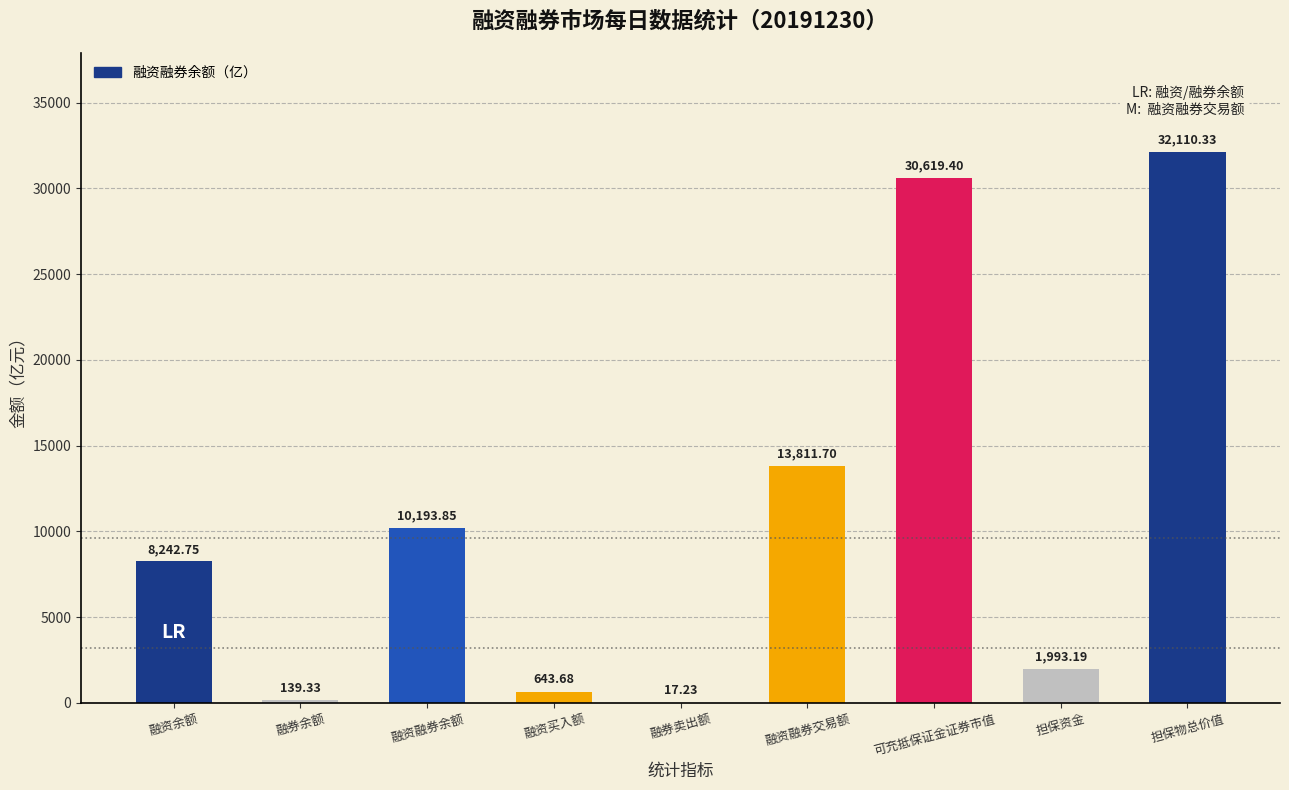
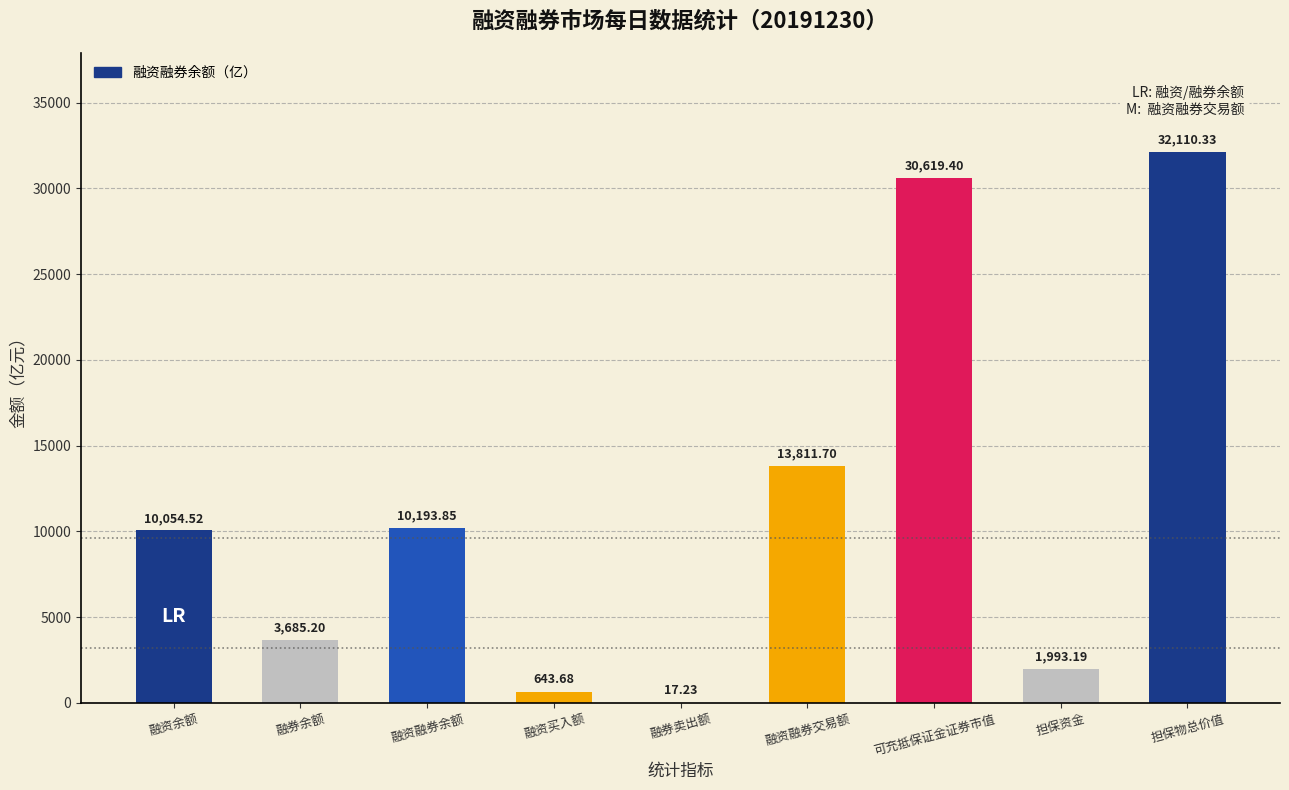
  {
-   "融资余额": "8,242.75",
-   "融券余额": "139.33",
+   "融资余额": "10,054.52",
+   "融券余额": "3,685.20",
    "融资融券余额": "10,193.85",
    "融资买入额": "643.68",
    "融券卖出额": "17.23",
    "融资融券交易额": "13,811.70",
    "可充抵保证金证券市值": "30,619.40",
    "担保资金": "1,993.19",
    "担保物总价值": "32,110.33"
  }
